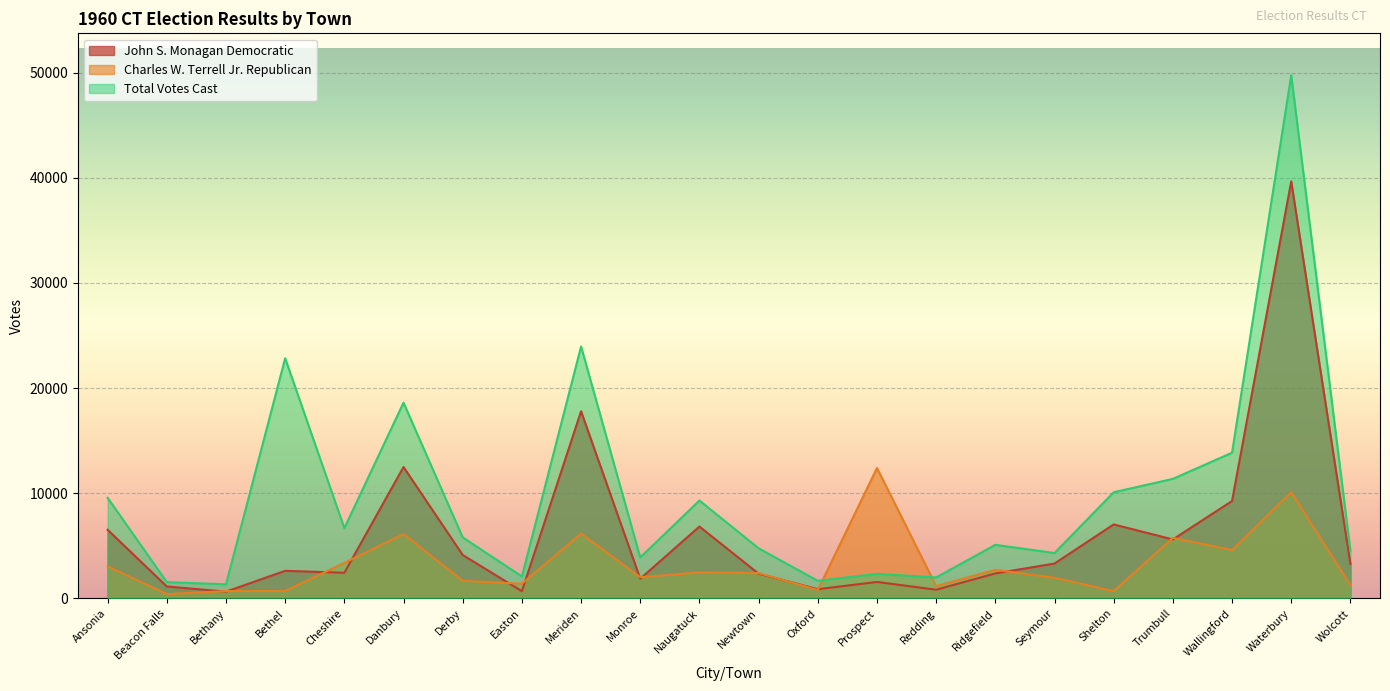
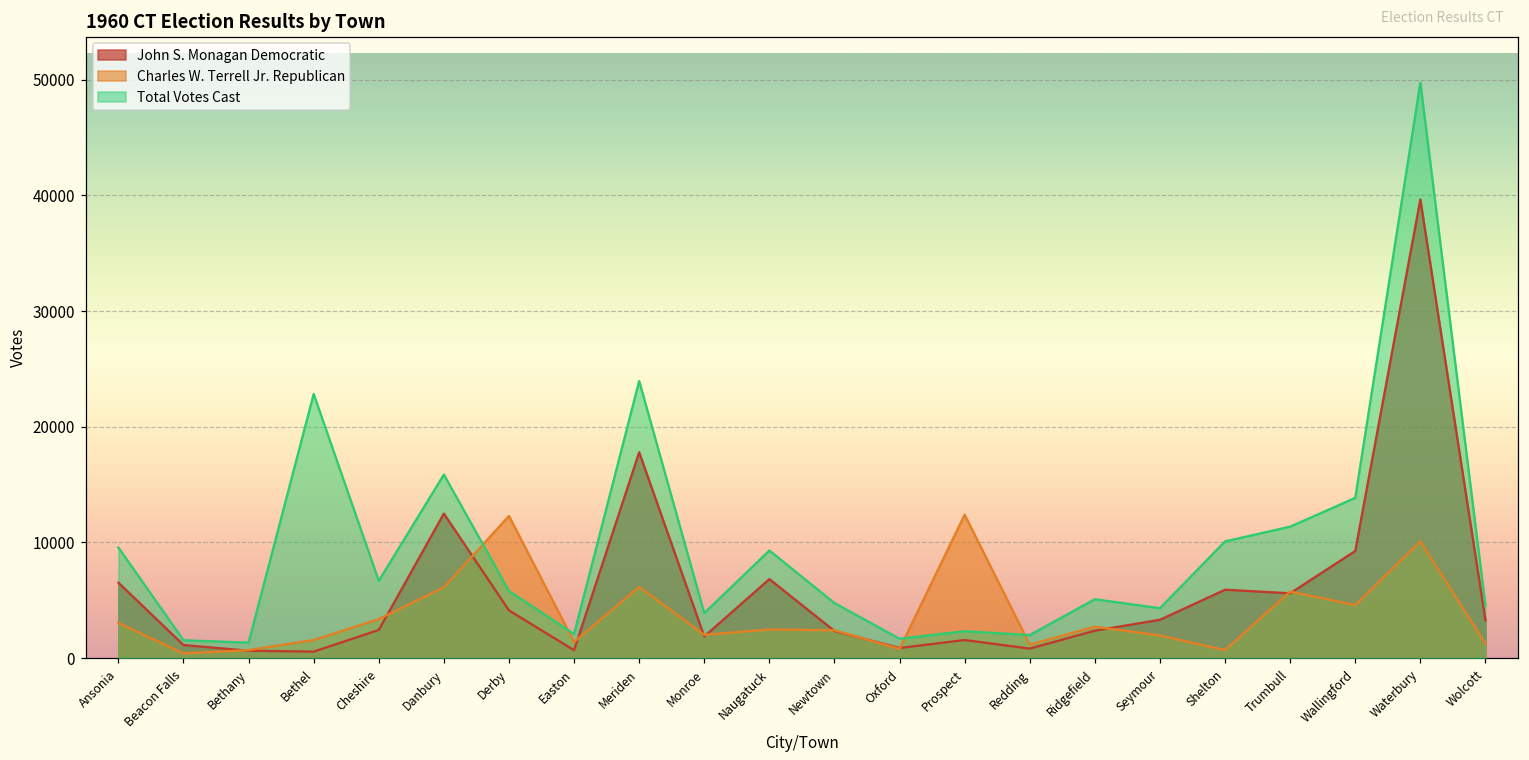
  {
    "John S. Monagan Democratic": {
      "Ansonia": 6500,
      "Beacon Falls": 1100,
-     "Bethel": 2600,
+     "Bethel": 600,
      "Cheshire": 2400,
      "Danbury": 12500,
      "Derby": 4100,
      "Easton": 700,
      "Meriden": 17800,
      "Naugatuck": 6800,
      "Prospect": 1600,
      "Redding": 800,
      "Ridgefield": 2400,
      "Seymour": 3300,
-     "Shelton": 7000,
+     "Shelton": 5900,
      "Wallingford": 9300,
      "Waterbury": 39700,
      "Wolcott": 3300
    },
    "Charles W. Terrell Jr. Republican": {
      "Ansonia": 3000,
      "Beacon Falls": 400,
-     "Bethel": 700,
+     "Bethel": 1600,
      "Cheshire": 3400,
      "Danbury": 6100,
-     "Derby": 1700,
+     "Derby": 12300,
      "Easton": 1400,
      "Meriden": 6200,
      "Naugatuck": 2500,
      "Prospect": 12400,
      "Redding": 1200,
      "Ridgefield": 2700,
      "Seymour": 2000,
      "Shelton": 700,
      "Wallingford": 4600,
      "Waterbury": 10100,
      "Wolcott": 1300
    },
    "Total Votes Cast": {
      "Ansonia": 9600,
      "Beacon Falls": 1500,
      "Bethany": 1300,
      "Bethel": 22800,
      "Cheshire": 6700,
-     "Danbury": 18600,
+     "Danbury": 15900,
      "Derby": 5800,
      "Easton": 2100,
      "Meriden": 24000,
      "Monroe": 3900,
      "Naugatuck": 9300,
      "Newtown": 4800,
      "Oxford": 1700,
      "Prospect": 2300,
      "Redding": 2000,
      "Ridgefield": 5100,
      "Seymour": 4300,
      "Shelton": 10100,
      "Trumbull": 11400,
      "Wallingford": 13900,
      "Waterbury": 49700,
      "Wolcott": 4500
    }
  }
